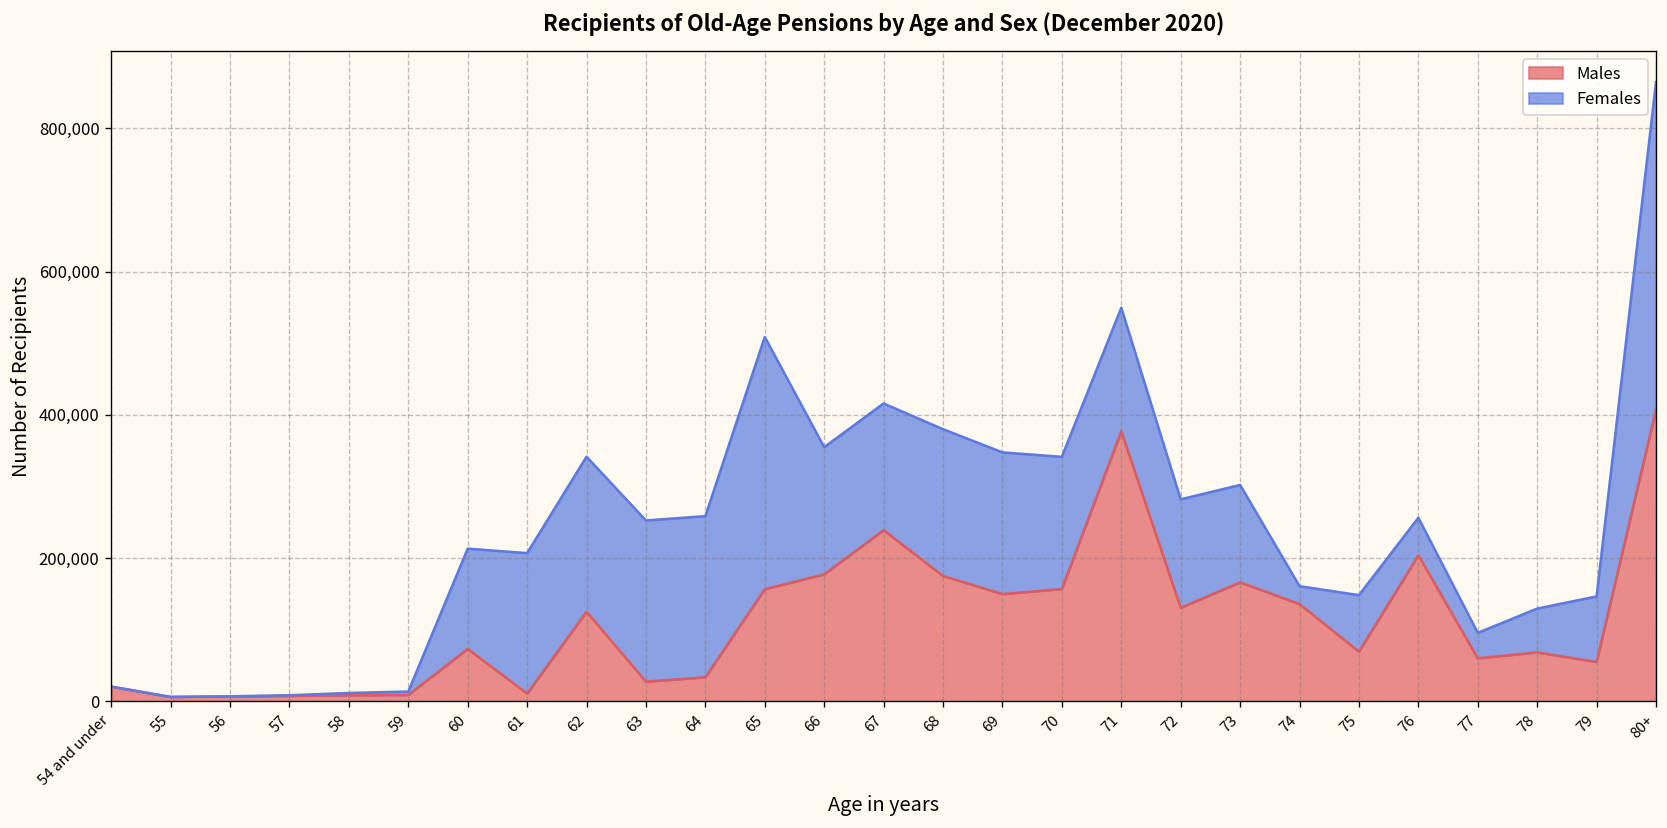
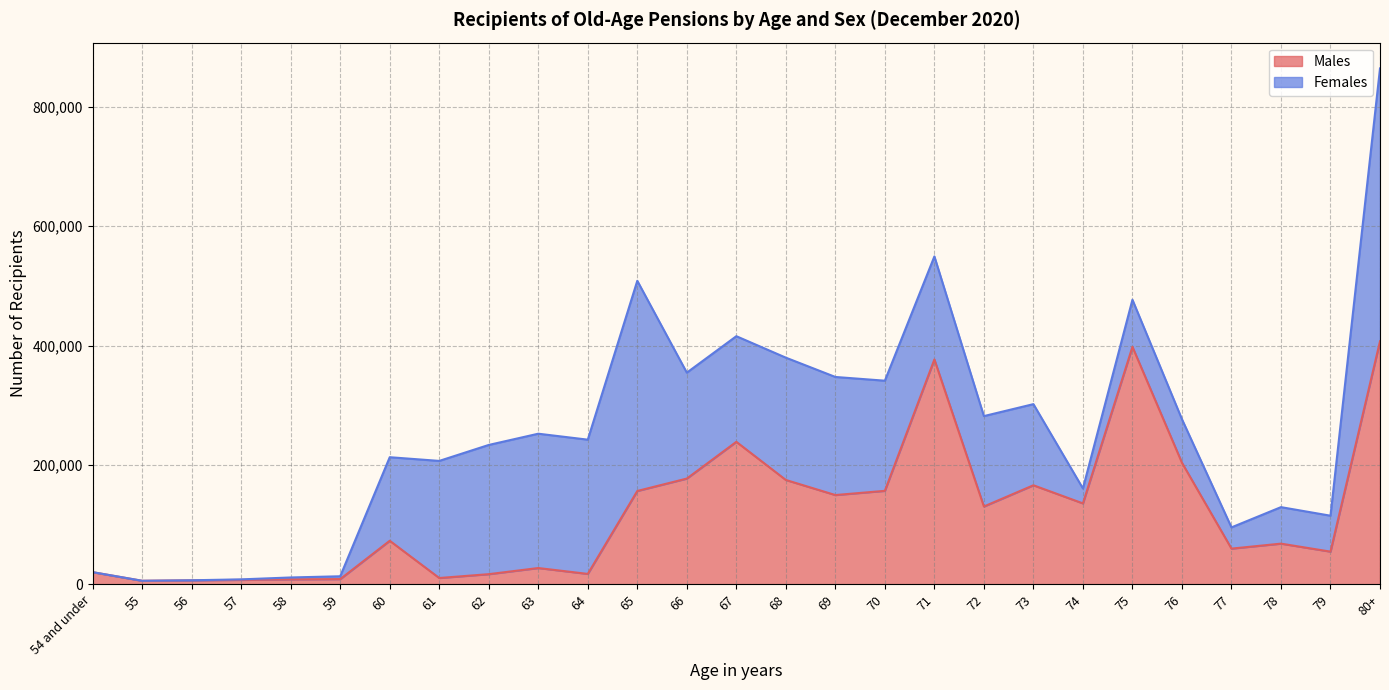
  {
    "Males": {
      "59": "10,000",
      "60": "70,000",
      "61": "10,000",
-     "62": "130,000",
+     "62": "20,000",
      "63": "30,000",
-     "64": "30,000",
+     "64": "20,000",
      "65": "160,000",
      "66": "180,000",
      "67": "240,000",
      "68": "170,000",
      "69": "150,000",
      "70": "160,000",
      "71": "380,000",
      "72": "130,000",
      "73": "170,000",
      "74": "140,000",
-     "75": "70,000",
+     "75": "400,000",
      "76": "200,000",
      "77": "60,000",
      "78": "70,000",
      "79": "50,000",
      "80+": "410,000"
    },
    "Females": {
      "59": "0",
      "60": "140,000",
      "61": "200,000",
      "62": "220,000",
      "63": "230,000",
      "64": "220,000",
      "65": "350,000",
      "66": "180,000",
      "67": "180,000",
      "68": "200,000",
      "69": "200,000",
      "70": "180,000",
      "71": "170,000",
      "72": "150,000",
      "73": "140,000",
      "74": "30,000",
      "75": "80,000",
-     "76": "50,000",
+     "76": "70,000",
      "77": "40,000",
      "78": "60,000",
-     "79": "90,000",
+     "79": "60,000",
      "80+": "460,000"
    }
  }
